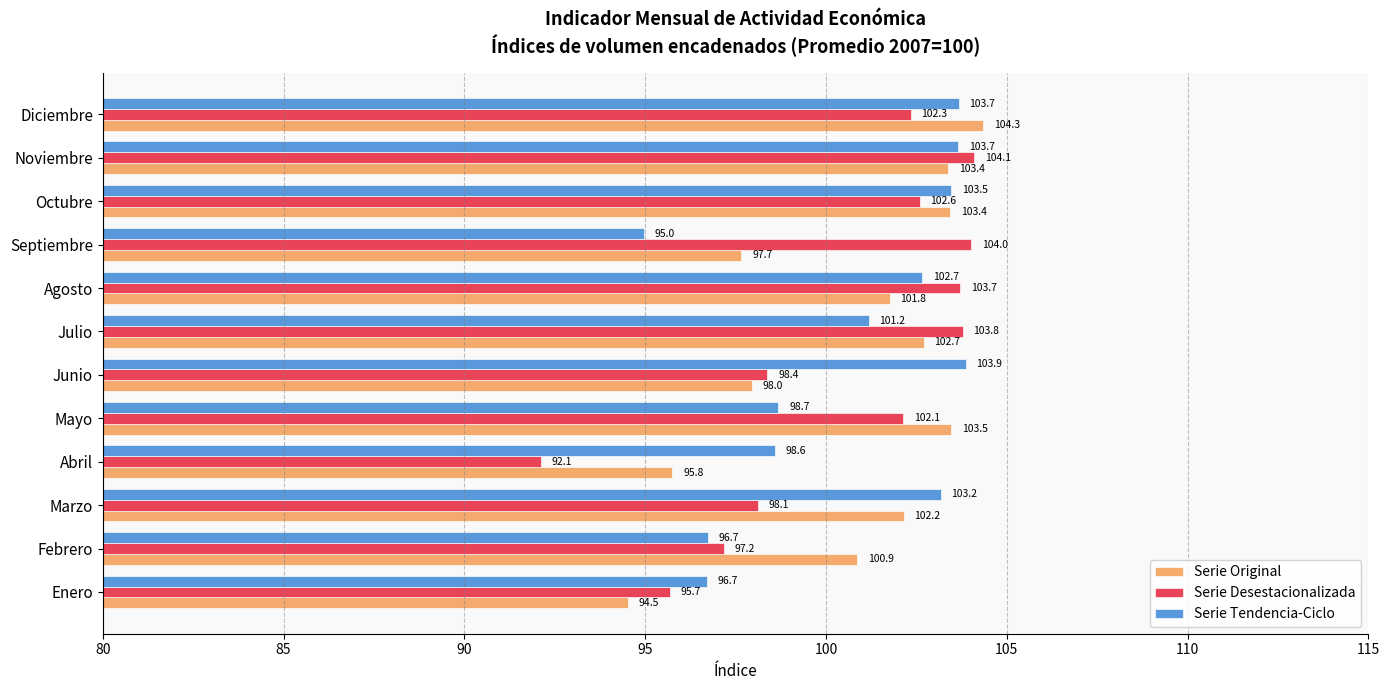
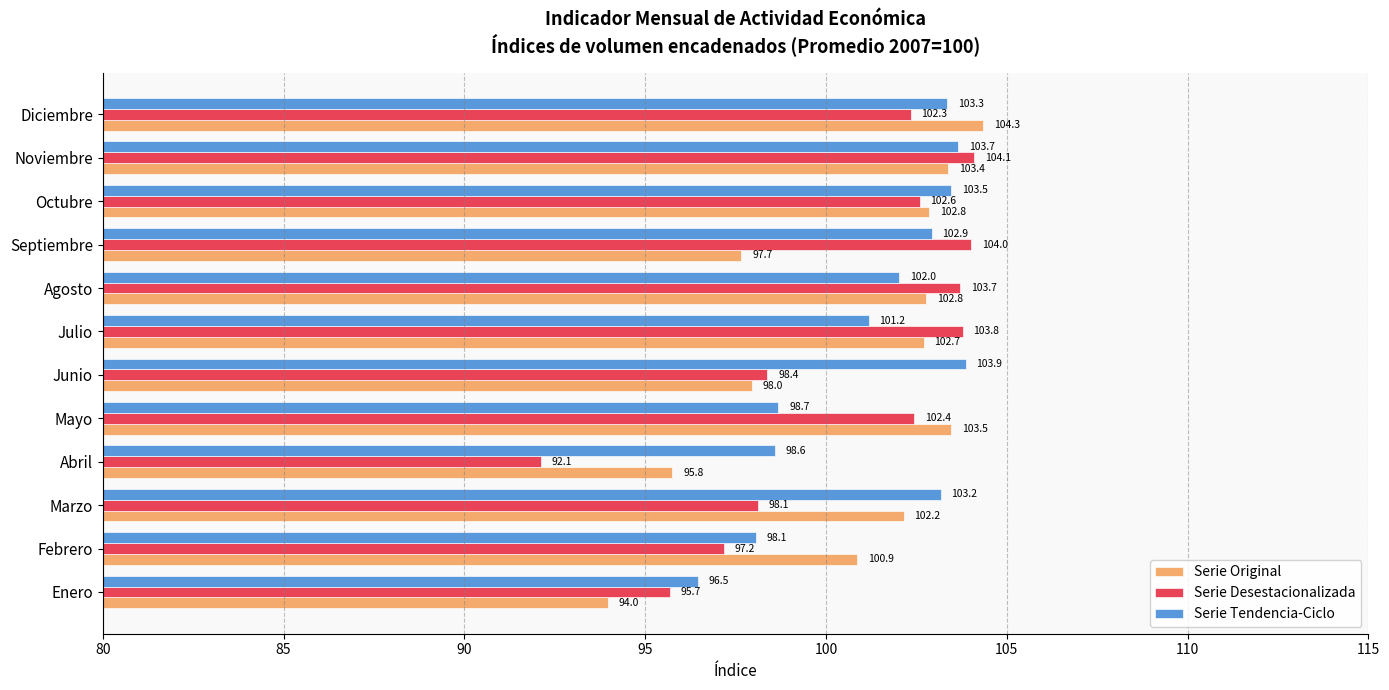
  {
    "Serie Original": {
      "Diciembre": 104.3,
      "Noviembre": 103.4,
-     "Octubre": 103.4,
+     "Octubre": 102.8,
      "Septiembre": 97.7,
-     "Agosto": 101.8,
+     "Agosto": 102.8,
      "Julio": 102.7,
      "Junio": 98.0,
      "Mayo": 103.5,
      "Abril": 95.8,
      "Marzo": 102.2,
      "Febrero": 100.9,
-     "Enero": 94.5
+     "Enero": 94.0
    },
    "Serie Desestacionalizada": {
      "Diciembre": 102.3,
      "Noviembre": 104.1,
      "Octubre": 102.6,
      "Septiembre": 104.0,
      "Agosto": 103.7,
      "Julio": 103.8,
      "Junio": 98.4,
-     "Mayo": 102.1,
+     "Mayo": 102.4,
      "Abril": 92.1,
      "Marzo": 98.1,
      "Febrero": 97.2,
      "Enero": 95.7
    },
    "Serie Tendencia-Ciclo": {
-     "Diciembre": 103.7,
+     "Diciembre": 103.3,
      "Noviembre": 103.7,
      "Octubre": 103.5,
-     "Septiembre": 95.0,
-     "Agosto": 102.7,
+     "Septiembre": 102.9,
+     "Agosto": 102.0,
      "Julio": 101.2,
      "Junio": 103.9,
      "Mayo": 98.7,
      "Abril": 98.6,
      "Marzo": 103.2,
-     "Febrero": 96.7,
-     "Enero": 96.7
+     "Febrero": 98.1,
+     "Enero": 96.5
    }
  }
